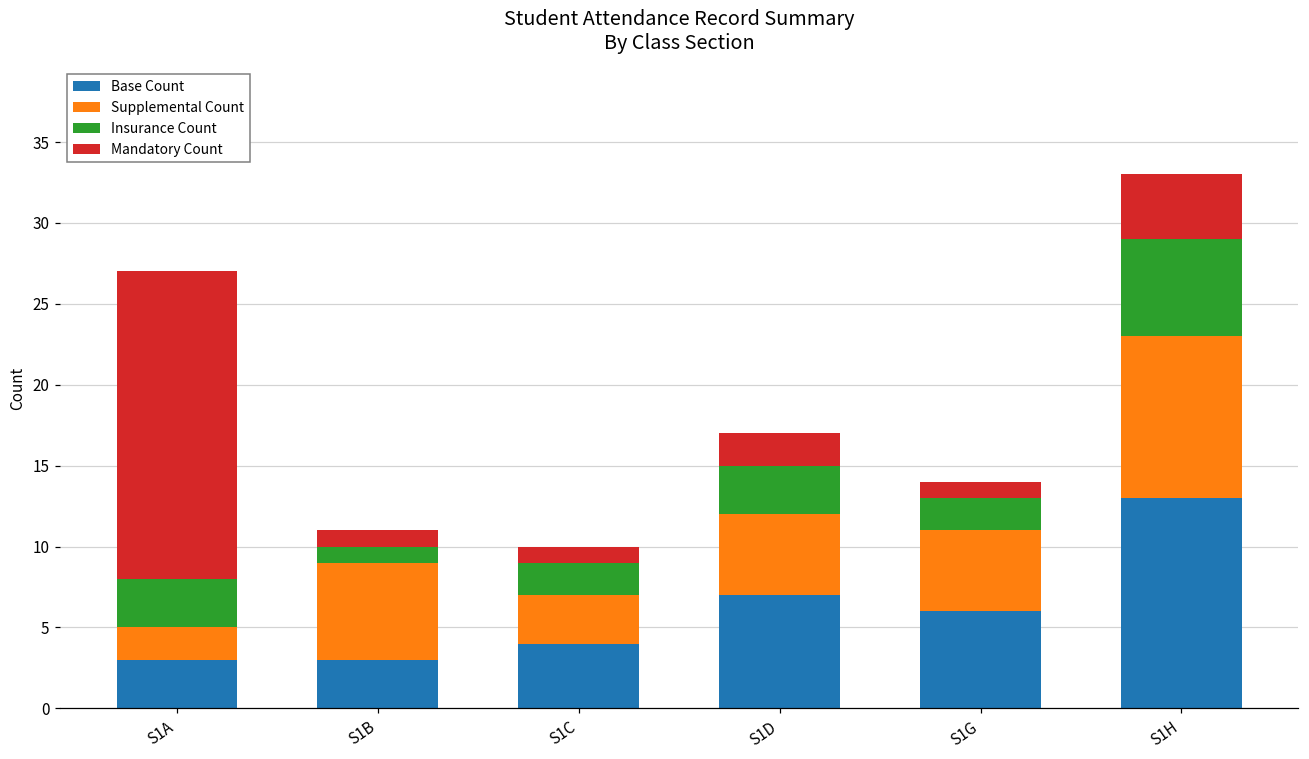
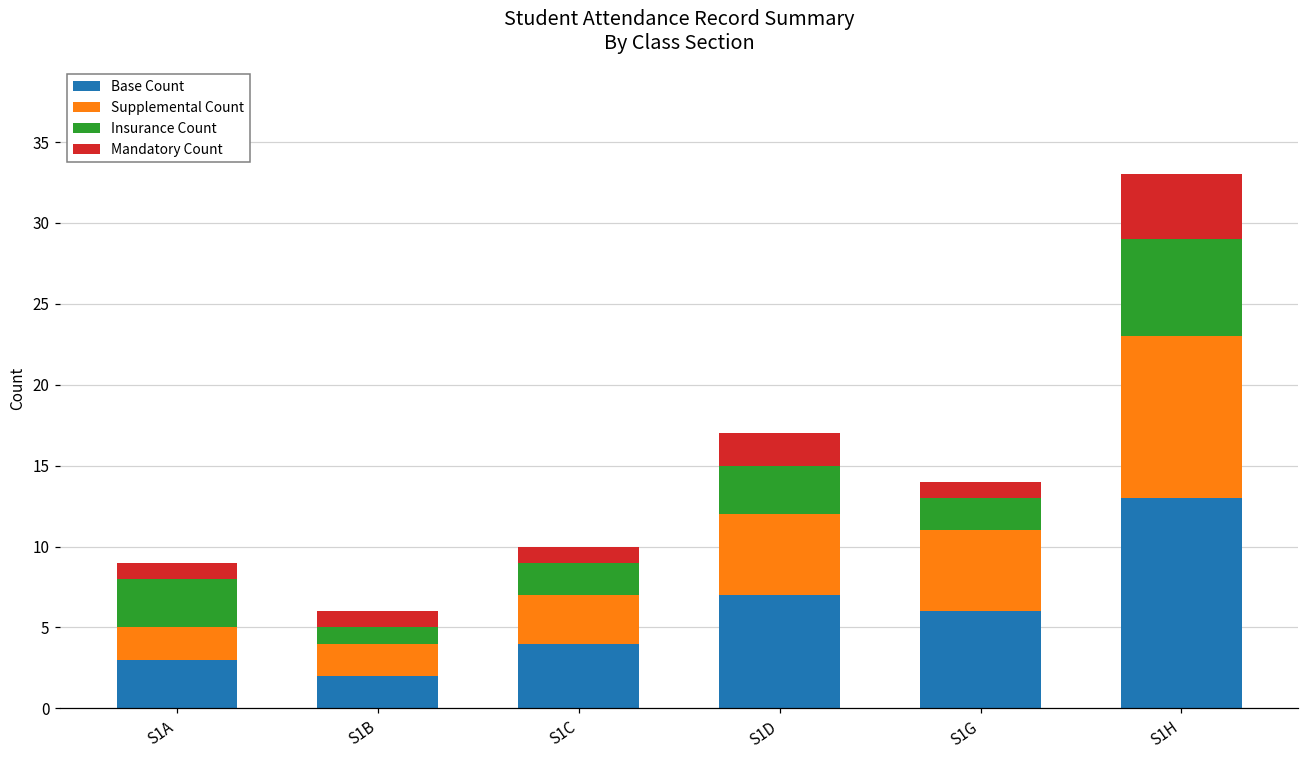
  {
    "Base Count": {
      "S1A": 3,
-     "S1B": 3,
+     "S1B": 2,
      "S1C": 4,
      "S1D": 7,
      "S1G": 6,
      "S1H": 13
    },
    "Supplemental Count": {
      "S1A": 2,
-     "S1B": 6,
+     "S1B": 2,
      "S1C": 3,
      "S1D": 5,
      "S1G": 5,
      "S1H": 10
    },
    "Insurance Count": {
      "S1A": 3,
      "S1B": 1,
      "S1C": 2,
      "S1D": 3,
      "S1G": 2,
      "S1H": 6
    },
    "Mandatory Count": {
-     "S1A": 19,
+     "S1A": 1,
      "S1B": 1,
      "S1C": 1,
      "S1D": 2,
      "S1G": 1,
      "S1H": 4
    }
  }
